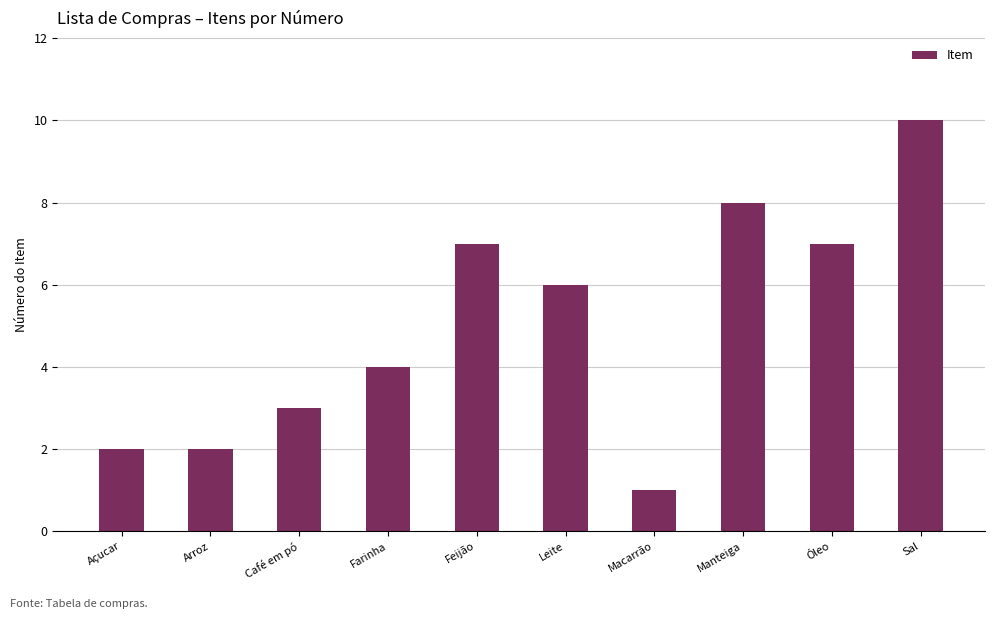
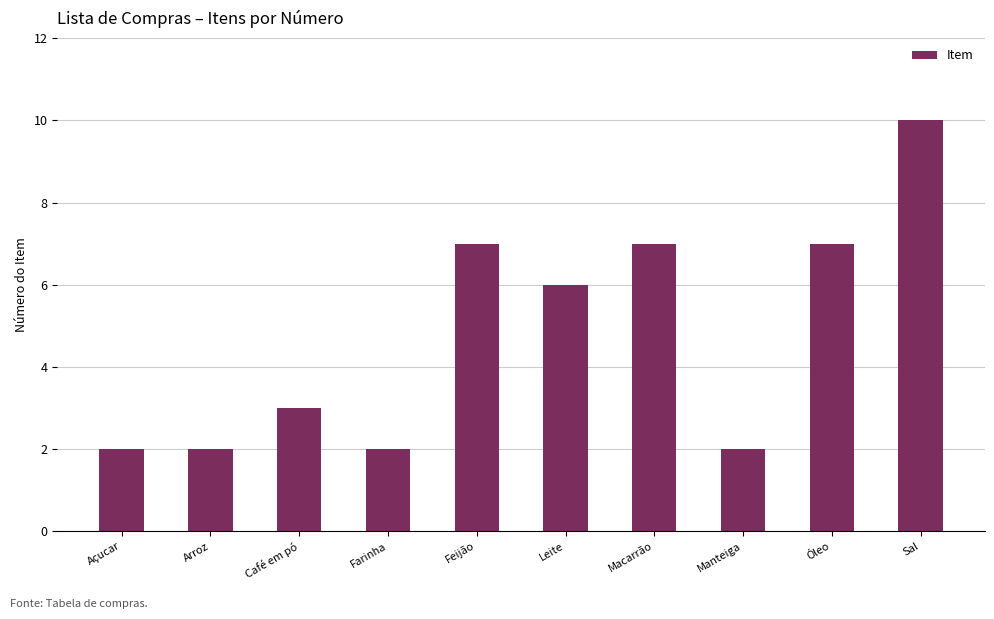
  {
    "Açucar": 2,
    "Arroz": 2,
    "Café em pó": 3,
-   "Farinha": 4,
+   "Farinha": 2,
    "Feijão": 7,
    "Leite": 6,
-   "Macarrão": 1,
-   "Manteiga": 8,
+   "Macarrão": 7,
+   "Manteiga": 2,
    "Óleo": 7,
    "Sal": 10
  }
